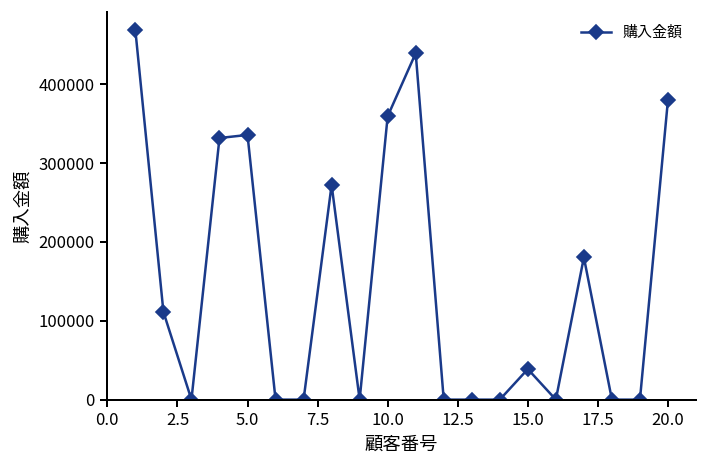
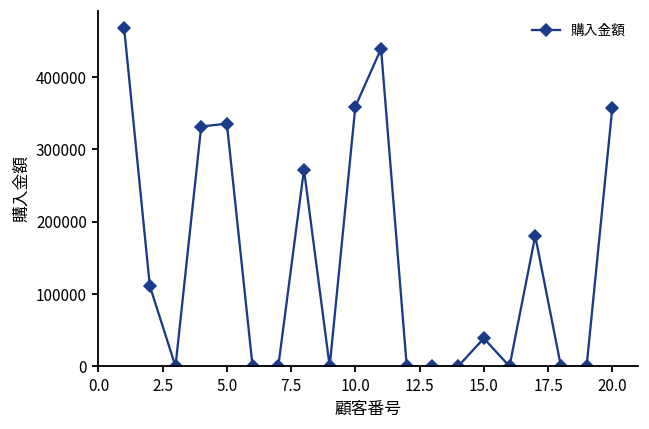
  {
    "5.0": 340000,
    "10.0": 360000,
    "15.0": 40000,
-   "20.0": 380000
+   "20.0": 360000
  }
